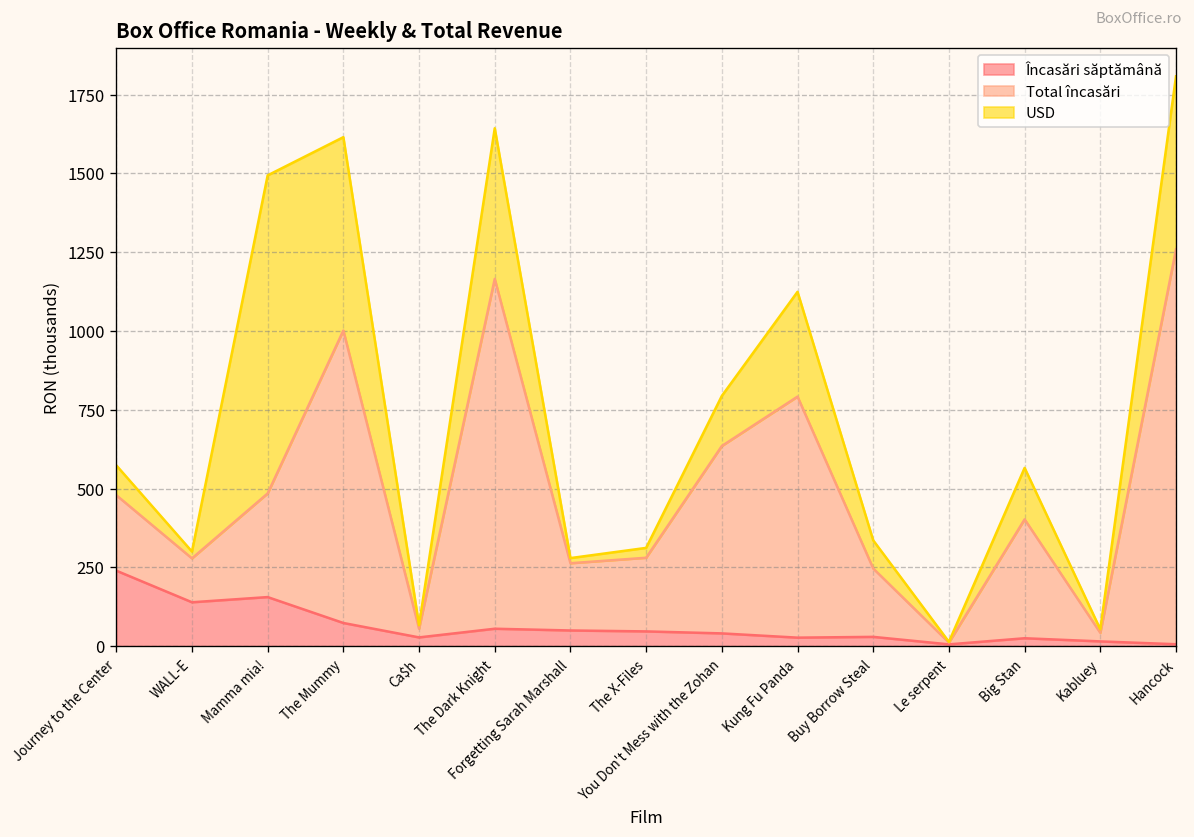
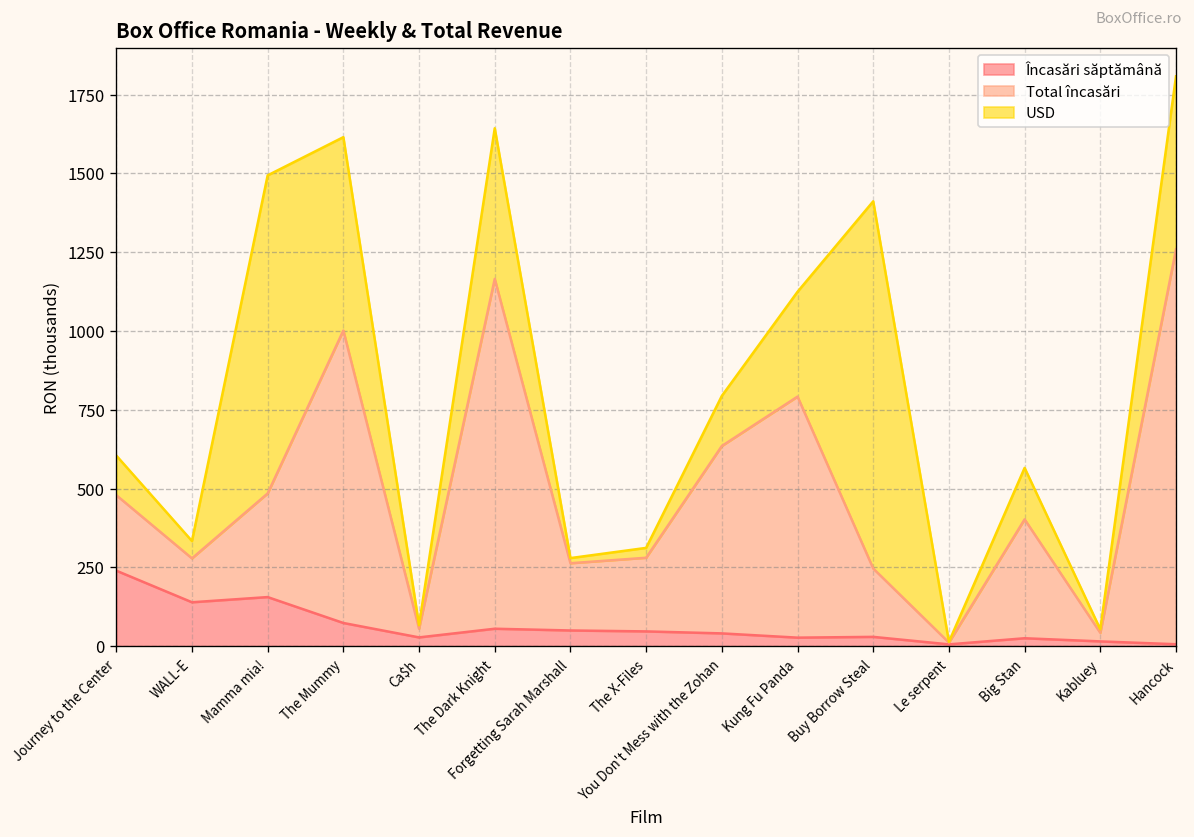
  {
    "USD": {
-     "Journey to the Center": 90,
-     "WALL-E": 20,
+     "Journey to the Center": 130,
+     "WALL-E": 60,
      "Mamma mia!": 1010,
      "The Mummy": 610,
      "Ca$h": 10,
      "The Dark Knight": 480,
      "Forgetting Sarah Marshall": 20,
      "The X-Files": 30,
      "You Don't Mess with the Zohan": 160,
      "Kung Fu Panda": 330,
-     "Buy Borrow Steal": 90,
+     "Buy Borrow Steal": 1160,
      "Big Stan": 160,
      "Kabluey": 10,
      "Hancock": 550
    }
  }
